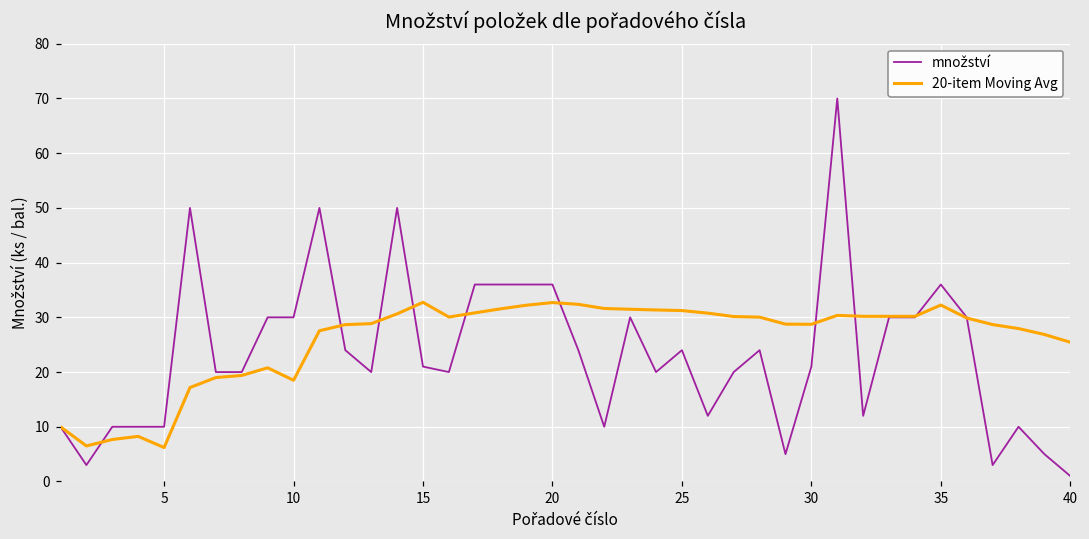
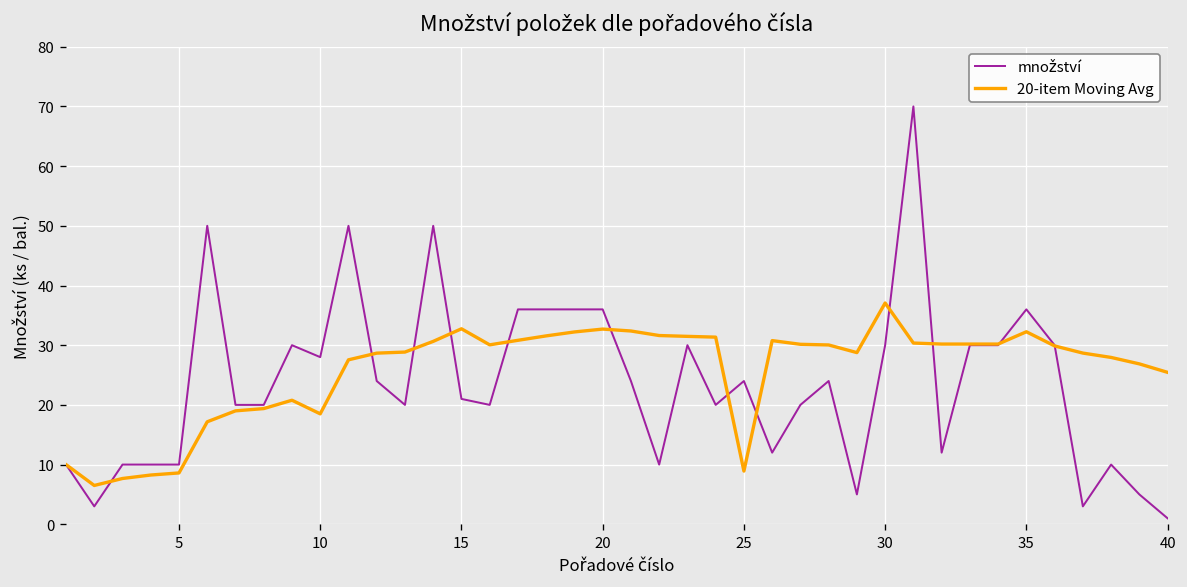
  {
    "množství": {
      "5": 10,
-     "10": 30,
+     "10": 28,
      "15": 21,
      "20": 36,
      "25": 24,
-     "30": 21,
+     "30": 30,
      "35": 36,
      "40": 1
    },
    "20-item Moving Avg": {
-     "5": 6,
+     "5": 9,
      "10": 19,
      "15": 33,
      "20": 33,
-     "25": 31,
-     "30": 29,
+     "25": 9,
+     "30": 37,
      "35": 32,
      "40": 25
    }
  }
